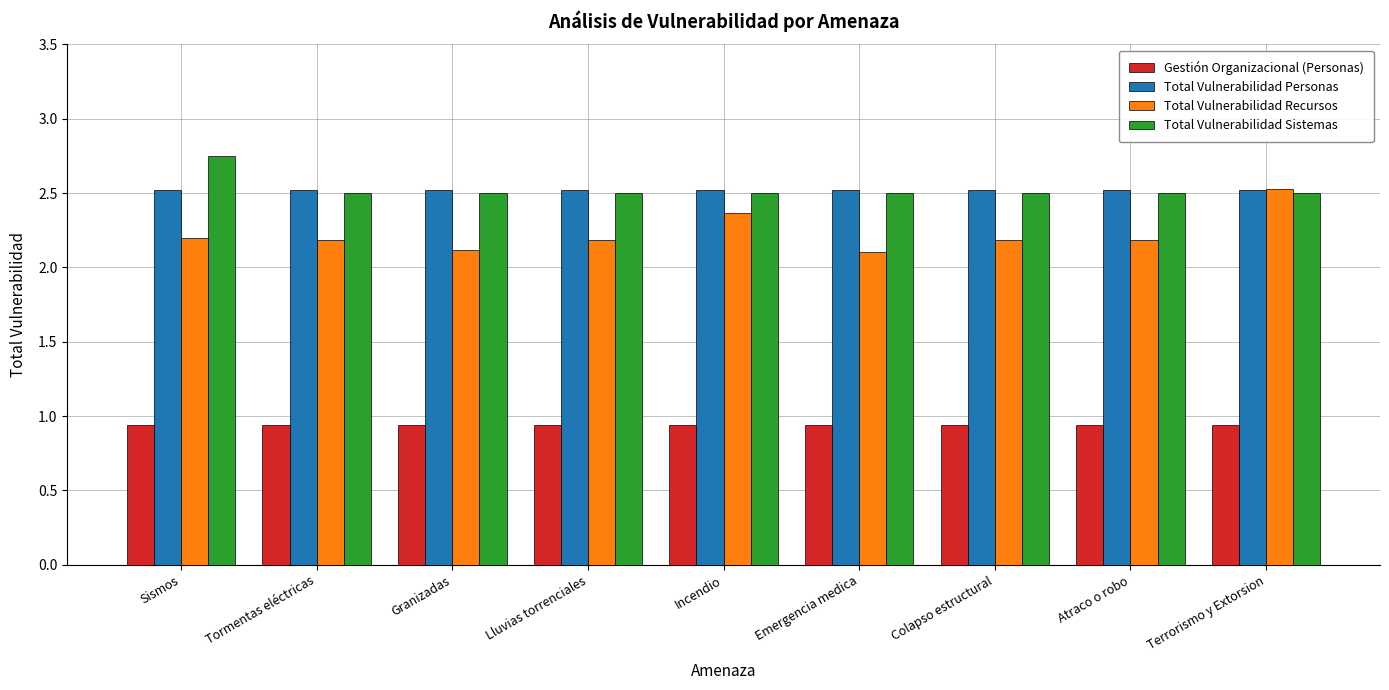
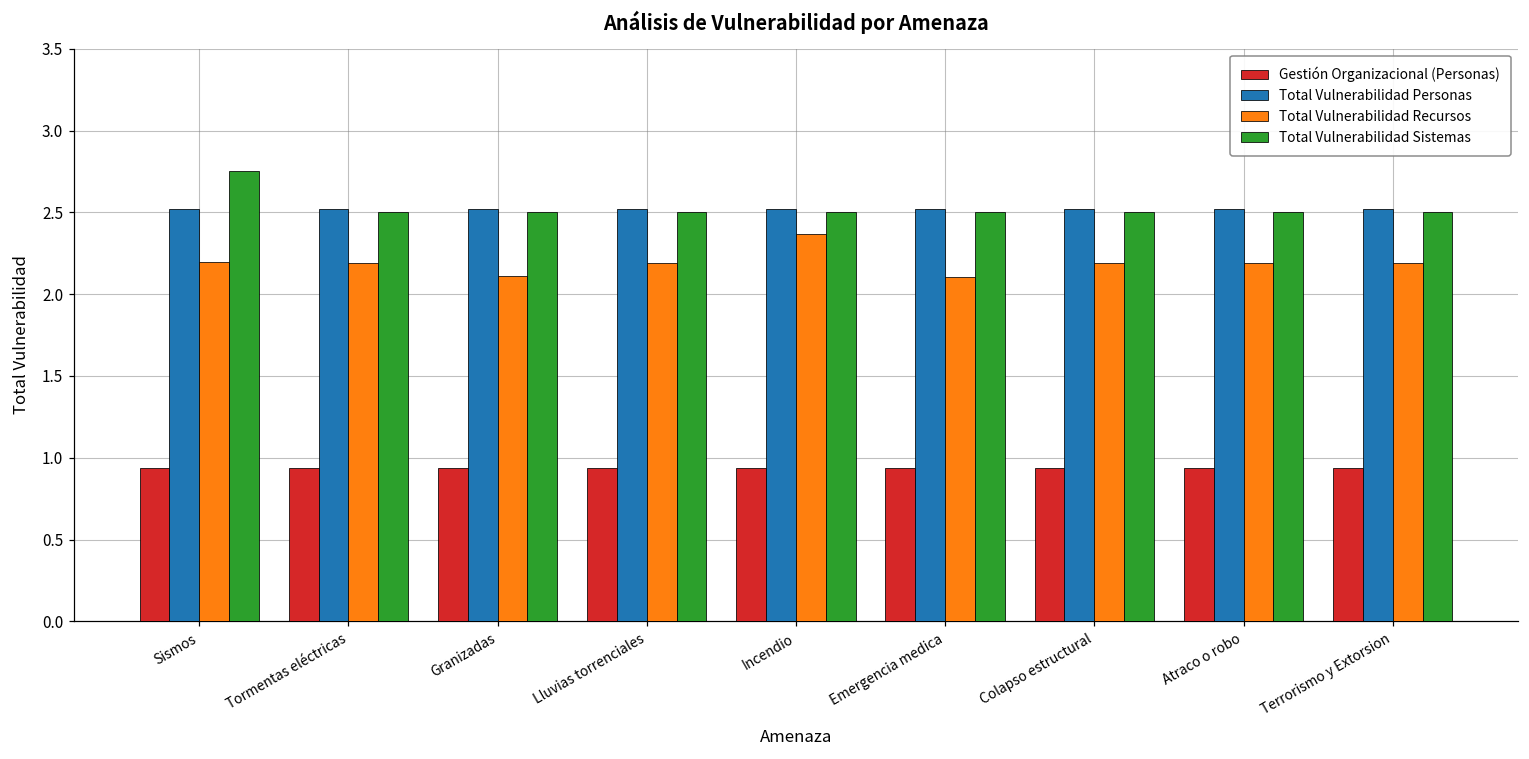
  {
    "Gestión Organizacional (Personas)": {
      "Sismos": 0.94,
      "Tormentas eléctricas": 0.94,
      "Granizadas": 0.94,
      "Lluvias torrenciales": 0.94,
      "Incendio": 0.94,
      "Emergencia medica": 0.94,
      "Colapso estructural": 0.94,
      "Atraco o robo": 0.94,
      "Terrorismo y Extorsion": 0.94
    },
    "Total Vulnerabilidad Personas": {
      "Sismos": 2.52,
      "Tormentas eléctricas": 2.52,
      "Granizadas": 2.52,
      "Lluvias torrenciales": 2.52,
      "Incendio": 2.52,
      "Emergencia medica": 2.52,
      "Colapso estructural": 2.52,
      "Atraco o robo": 2.52,
      "Terrorismo y Extorsion": 2.52
    },
    "Total Vulnerabilidad Recursos": {
      "Sismos": 2.20,
      "Tormentas eléctricas": 2.19,
      "Granizadas": 2.11,
      "Lluvias torrenciales": 2.19,
      "Incendio": 2.37,
      "Emergencia medica": 2.10,
      "Colapso estructural": 2.19,
      "Atraco o robo": 2.19,
-     "Terrorismo y Extorsion": 2.53
+     "Terrorismo y Extorsion": 2.19
    },
    "Total Vulnerabilidad Sistemas": {
      "Sismos": 2.75,
      "Tormentas eléctricas": 2.50,
      "Granizadas": 2.50,
      "Lluvias torrenciales": 2.50,
      "Incendio": 2.50,
      "Emergencia medica": 2.50,
      "Colapso estructural": 2.50,
      "Atraco o robo": 2.50,
      "Terrorismo y Extorsion": 2.50
    }
  }
